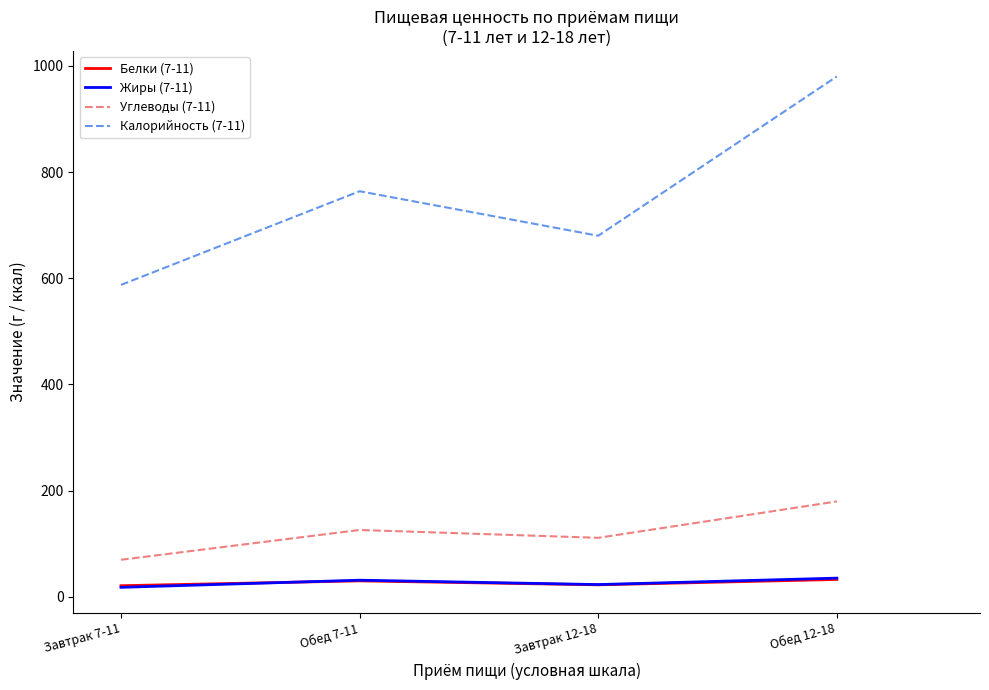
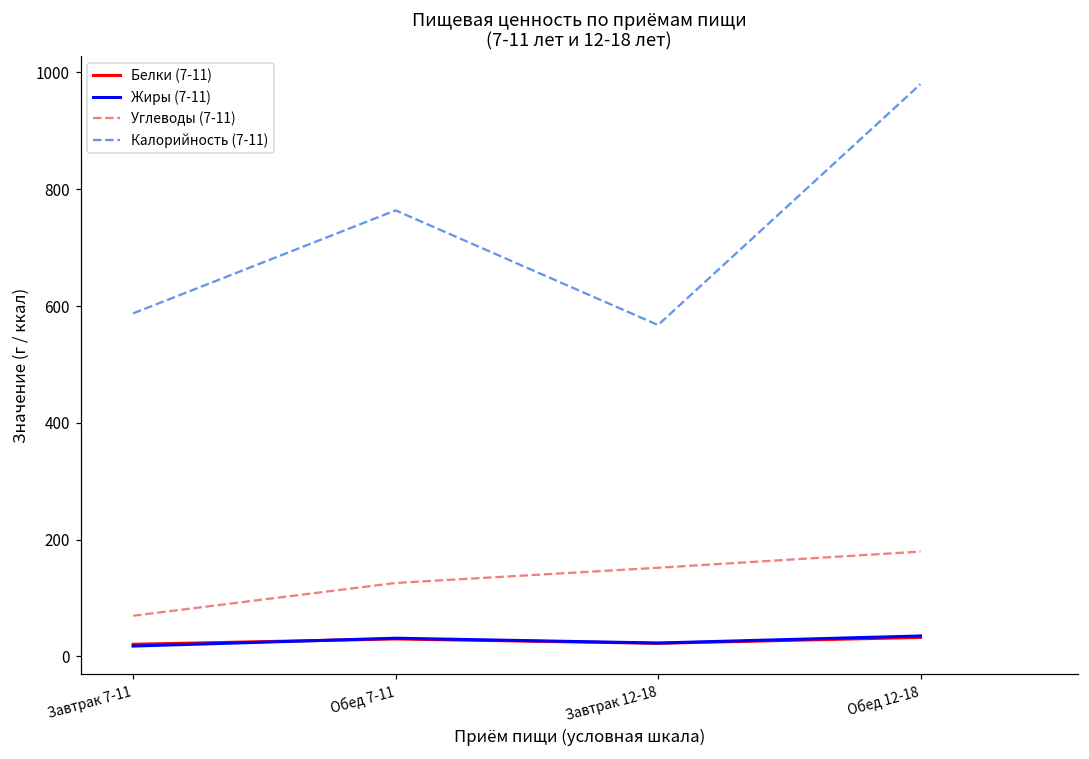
  {
    "Углеводы (7-11)": {
      "Завтрак 7-11": 70,
      "Обед 7-11": 130,
-     "Завтрак 12-18": 110,
+     "Завтрак 12-18": 150,
      "Обед 12-18": 180
    },
    "Калорийность (7-11)": {
      "Завтрак 7-11": 590,
      "Обед 7-11": 760,
-     "Завтрак 12-18": 680,
+     "Завтрак 12-18": 570,
      "Обед 12-18": 980
    }
  }
